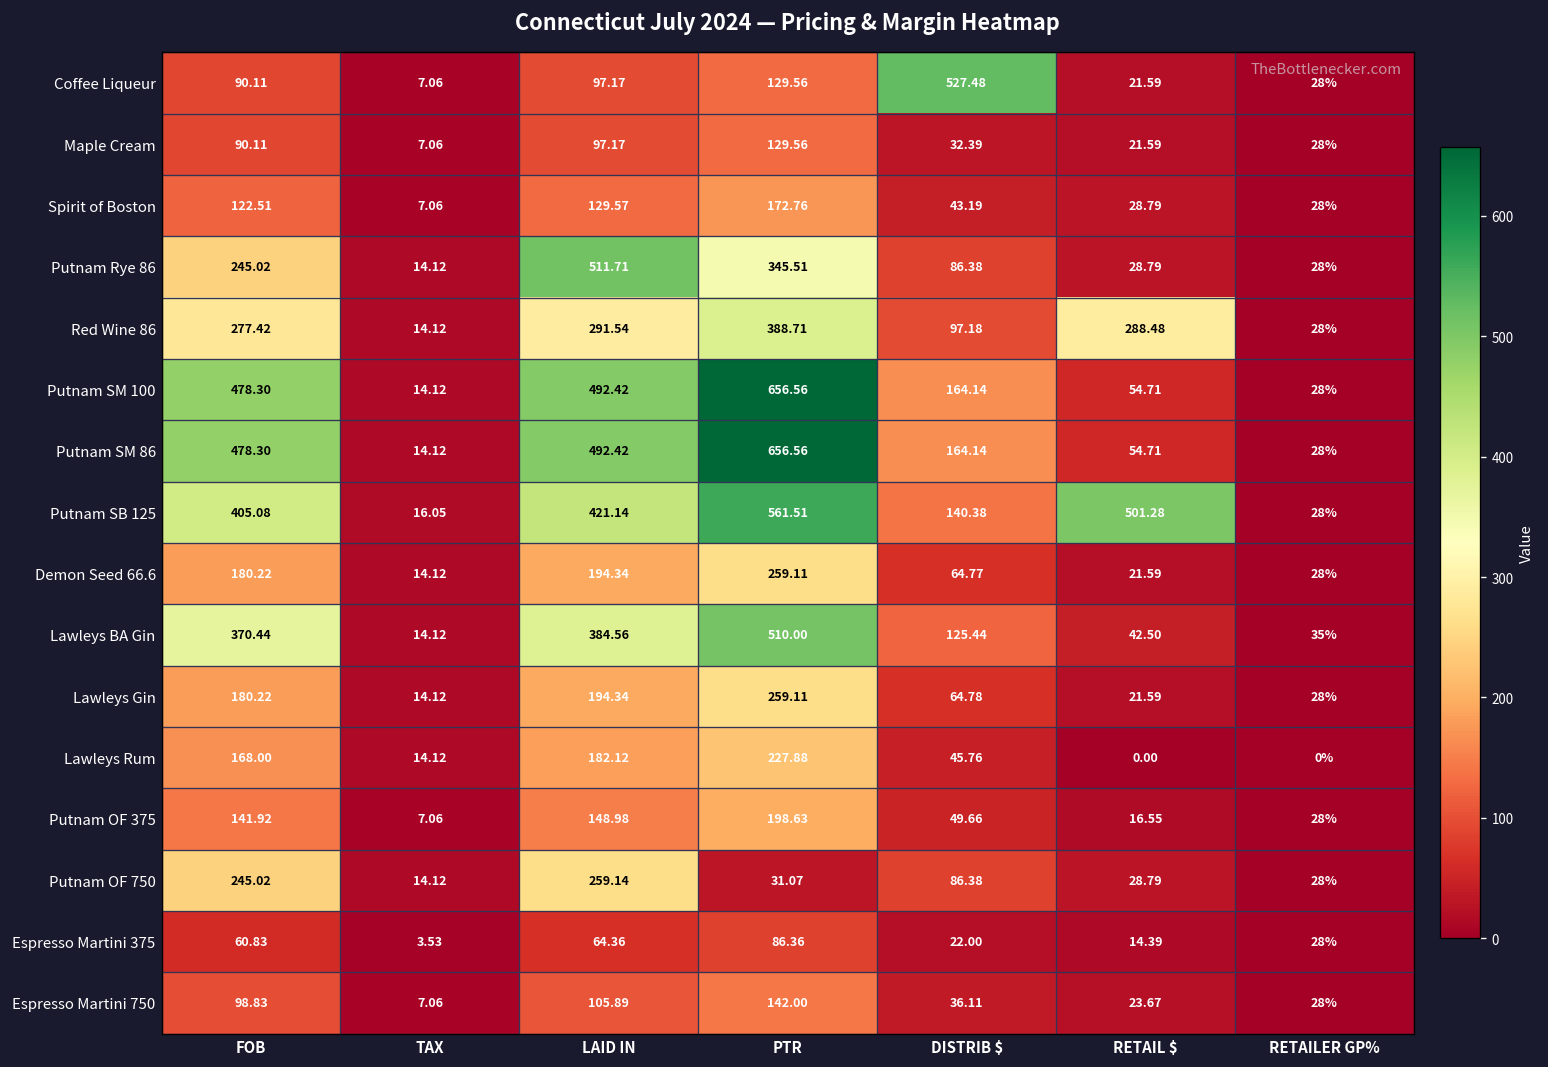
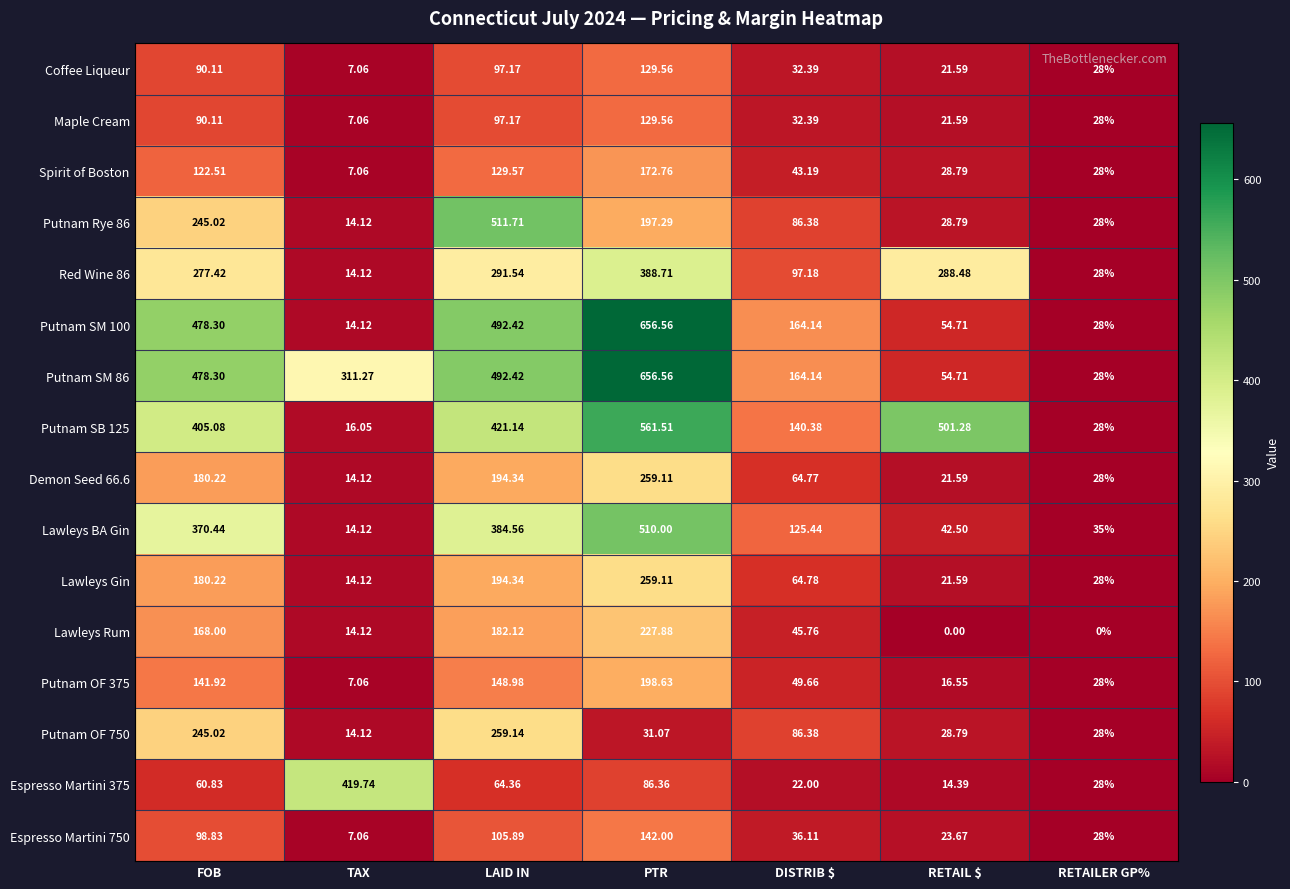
  {
    "Coffee Liqueur": {
      "FOB": "90.11",
      "TAX": "7.06",
      "LAID IN": "97.17",
      "PTR": "129.56",
-     "DISTRIB $": "527.48",
+     "DISTRIB $": "32.39",
      "RETAIL $": "21.59"
    },
    "Maple Cream": {
      "FOB": "90.11",
      "TAX": "7.06",
      "LAID IN": "97.17",
      "PTR": "129.56",
      "DISTRIB $": "32.39",
      "RETAIL $": "21.59",
      "RETAILER GP%": "28%"
    },
    "Spirit of Boston": {
      "FOB": "122.51",
      "TAX": "7.06",
      "LAID IN": "129.57",
      "PTR": "172.76",
      "DISTRIB $": "43.19",
      "RETAIL $": "28.79",
      "RETAILER GP%": "28%"
    },
    "Putnam Rye 86": {
      "FOB": "245.02",
      "TAX": "14.12",
      "LAID IN": "511.71",
-     "PTR": "345.51",
+     "PTR": "197.29",
      "DISTRIB $": "86.38",
      "RETAIL $": "28.79",
      "RETAILER GP%": "28%"
    },
    "Red Wine 86": {
      "FOB": "277.42",
      "TAX": "14.12",
      "LAID IN": "291.54",
      "PTR": "388.71",
      "DISTRIB $": "97.18",
      "RETAIL $": "288.48",
      "RETAILER GP%": "28%"
    },
    "Putnam SM 100": {
      "FOB": "478.30",
      "TAX": "14.12",
      "LAID IN": "492.42",
      "PTR": "656.56",
      "DISTRIB $": "164.14",
      "RETAIL $": "54.71",
      "RETAILER GP%": "28%"
    },
    "Putnam SM 86": {
      "FOB": "478.30",
-     "TAX": "14.12",
+     "TAX": "311.27",
      "LAID IN": "492.42",
      "PTR": "656.56",
      "DISTRIB $": "164.14",
      "RETAIL $": "54.71",
      "RETAILER GP%": "28%"
    },
    "Putnam SB 125": {
      "FOB": "405.08",
      "TAX": "16.05",
      "LAID IN": "421.14",
      "PTR": "561.51",
      "DISTRIB $": "140.38",
      "RETAIL $": "501.28",
      "RETAILER GP%": "28%"
    },
    "Demon Seed 66.6": {
      "FOB": "180.22",
      "TAX": "14.12",
      "LAID IN": "194.34",
      "PTR": "259.11",
      "DISTRIB $": "64.77",
      "RETAIL $": "21.59",
      "RETAILER GP%": "28%"
    },
    "Lawleys BA Gin": {
      "FOB": "370.44",
      "TAX": "14.12",
      "LAID IN": "384.56",
      "PTR": "510.00",
      "DISTRIB $": "125.44",
      "RETAIL $": "42.50",
      "RETAILER GP%": "35%"
    },
    "Lawleys Gin": {
      "FOB": "180.22",
      "TAX": "14.12",
      "LAID IN": "194.34",
      "PTR": "259.11",
      "DISTRIB $": "64.78",
      "RETAIL $": "21.59",
      "RETAILER GP%": "28%"
    },
    "Lawleys Rum": {
      "FOB": "168.00",
      "TAX": "14.12",
      "LAID IN": "182.12",
      "PTR": "227.88",
      "DISTRIB $": "45.76",
      "RETAIL $": "0.00",
      "RETAILER GP%": "0%"
    },
    "Putnam OF 375": {
      "FOB": "141.92",
      "TAX": "7.06",
      "LAID IN": "148.98",
      "PTR": "198.63",
      "DISTRIB $": "49.66",
      "RETAIL $": "16.55",
      "RETAILER GP%": "28%"
    },
    "Putnam OF 750": {
      "FOB": "245.02",
      "TAX": "14.12",
      "LAID IN": "259.14",
      "PTR": "31.07",
      "DISTRIB $": "86.38",
      "RETAIL $": "28.79",
      "RETAILER GP%": "28%"
    },
    "Espresso Martini 375": {
      "FOB": "60.83",
-     "TAX": "3.53",
+     "TAX": "419.74",
      "LAID IN": "64.36",
      "PTR": "86.36",
      "DISTRIB $": "22.00",
      "RETAIL $": "14.39",
      "RETAILER GP%": "28%"
    },
    "Espresso Martini 750": {
      "FOB": "98.83",
      "TAX": "7.06",
      "LAID IN": "105.89",
      "PTR": "142.00",
      "DISTRIB $": "36.11",
      "RETAIL $": "23.67",
      "RETAILER GP%": "28%"
    }
  }
